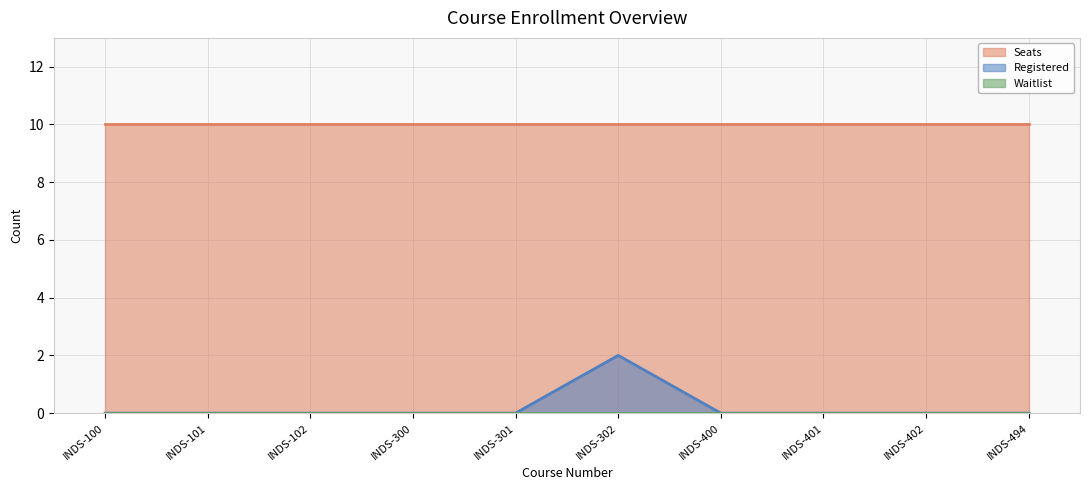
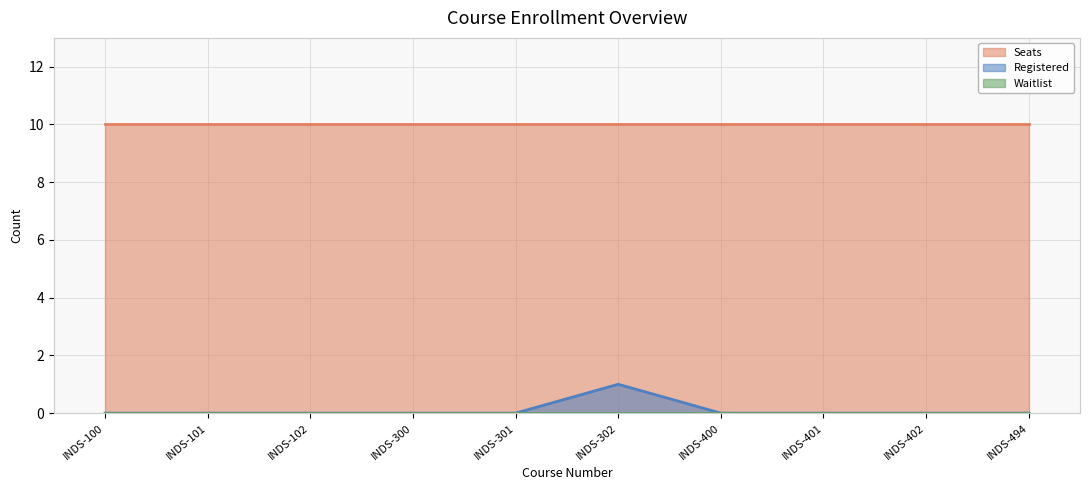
  {
    "Seats": {
      "INDS-100": 10,
      "INDS-101": 10,
      "INDS-102": 10,
      "INDS-300": 10,
      "INDS-301": 10,
      "INDS-302": 10,
      "INDS-400": 10,
      "INDS-401": 10,
      "INDS-402": 10,
      "INDS-494": 10
    },
    "Registered": {
-     "INDS-302": 2
+     "INDS-302": 1
    },
    "Waitlist": {
      "INDS-302": 0
    }
  }
